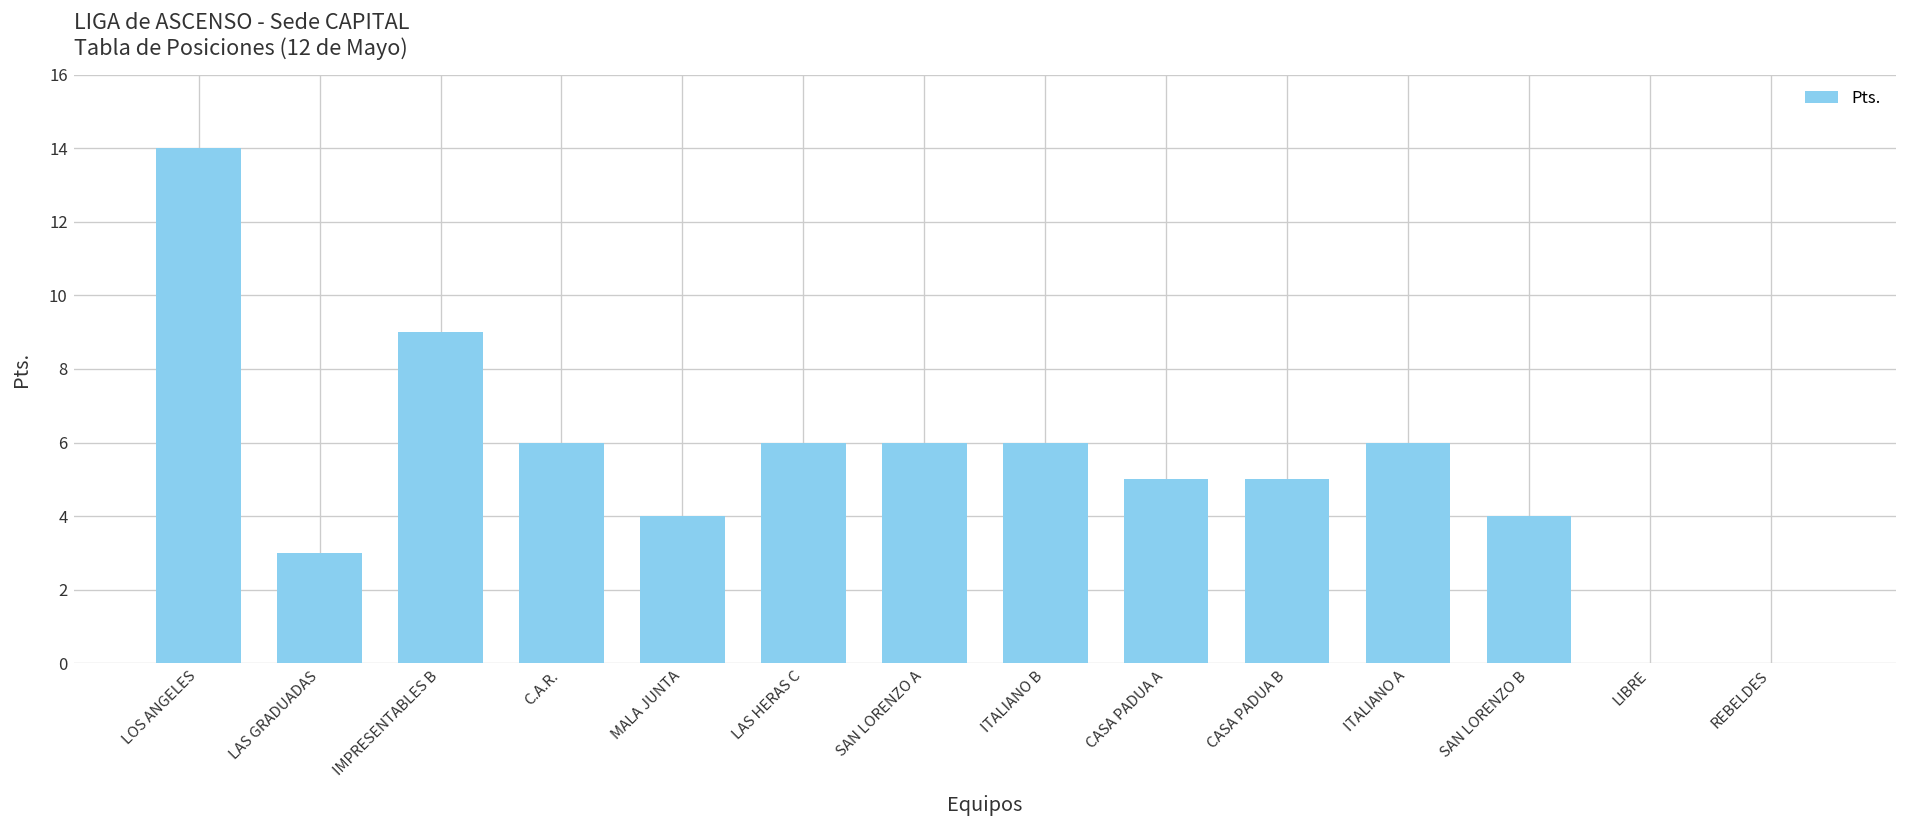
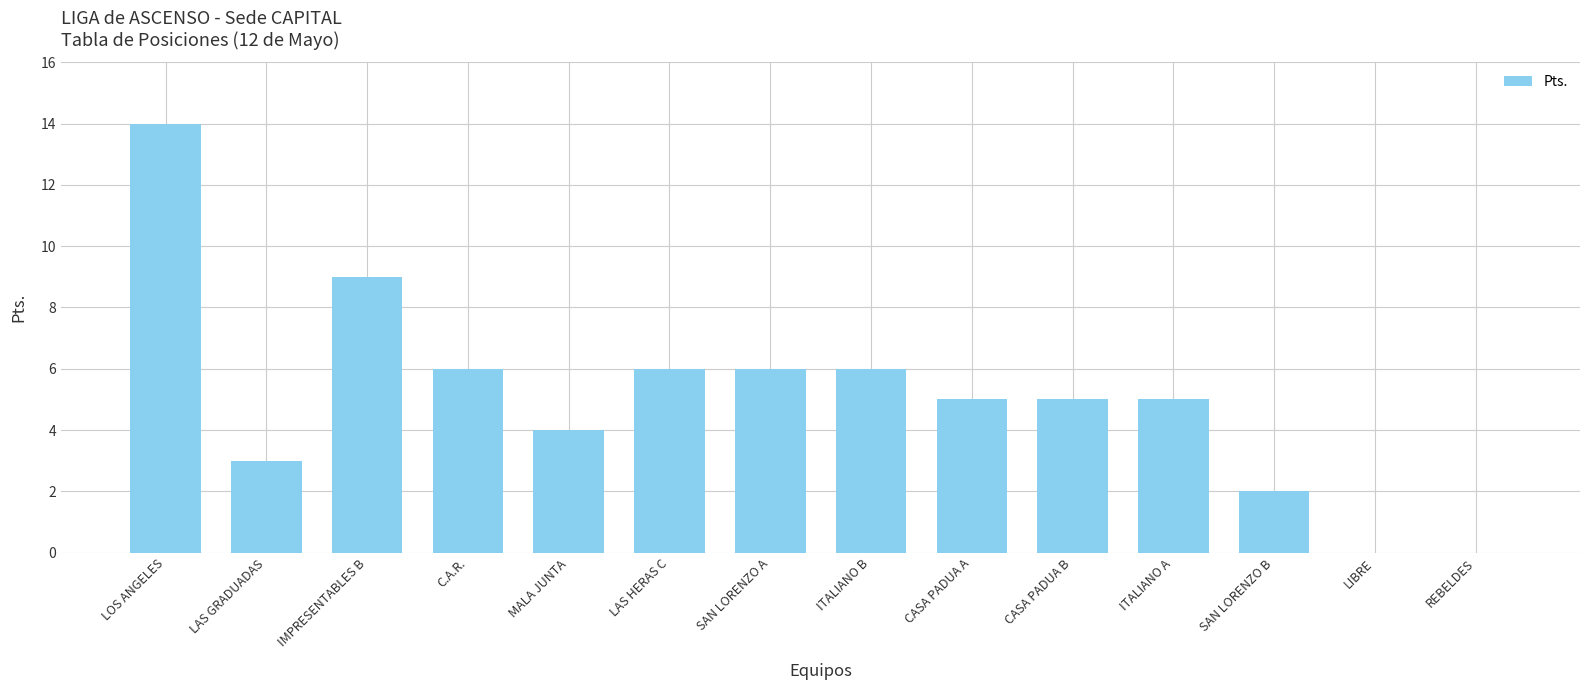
  {
    "LOS ANGELES": 14,
    "LAS GRADUADAS": 3,
    "IMPRESENTABLES B": 9,
    "C.A.R.": 6,
    "MALA JUNTA": 4,
    "LAS HERAS C": 6,
    "SAN LORENZO A": 6,
    "ITALIANO B": 6,
    "CASA PADUA A": 5,
    "CASA PADUA B": 5,
-   "ITALIANO A": 6,
-   "SAN LORENZO B": 4,
+   "ITALIANO A": 5,
+   "SAN LORENZO B": 2,
    "LIBRE": 0,
    "REBELDES": 0
  }
